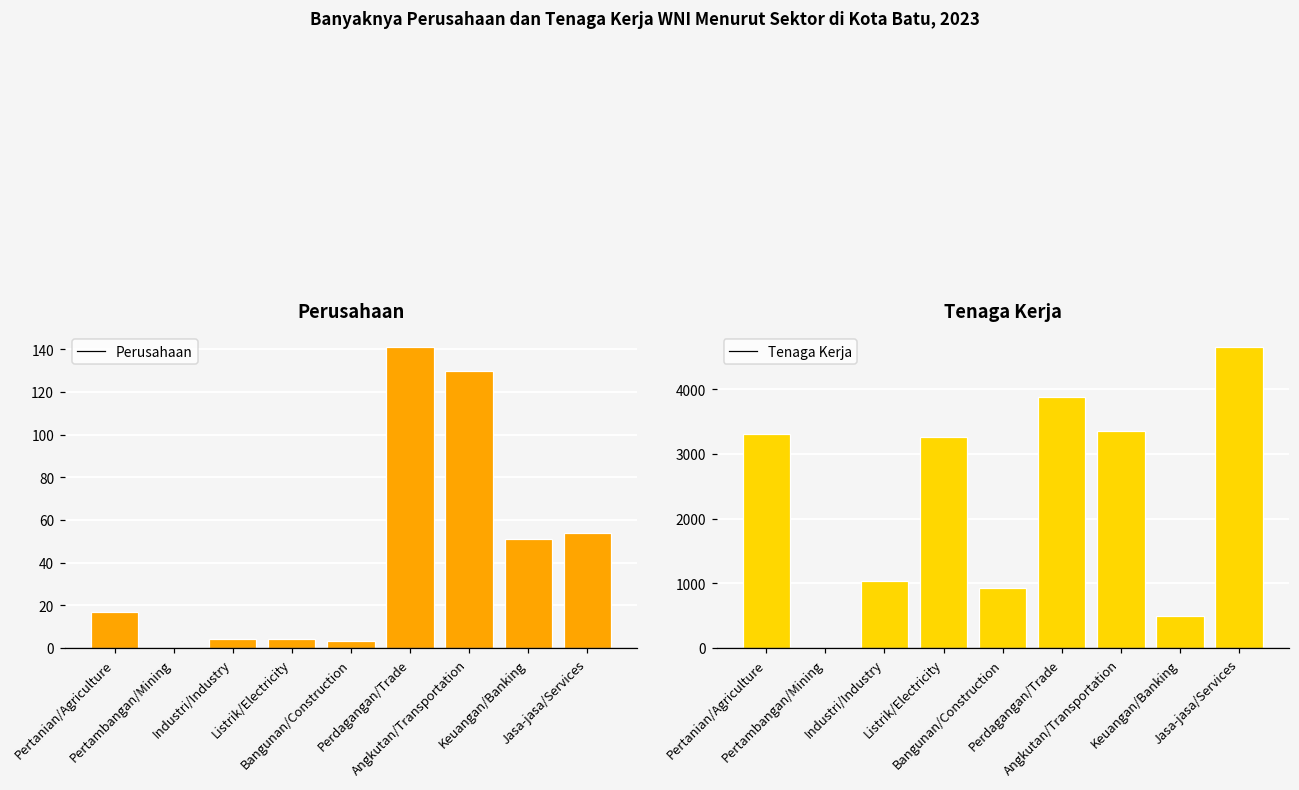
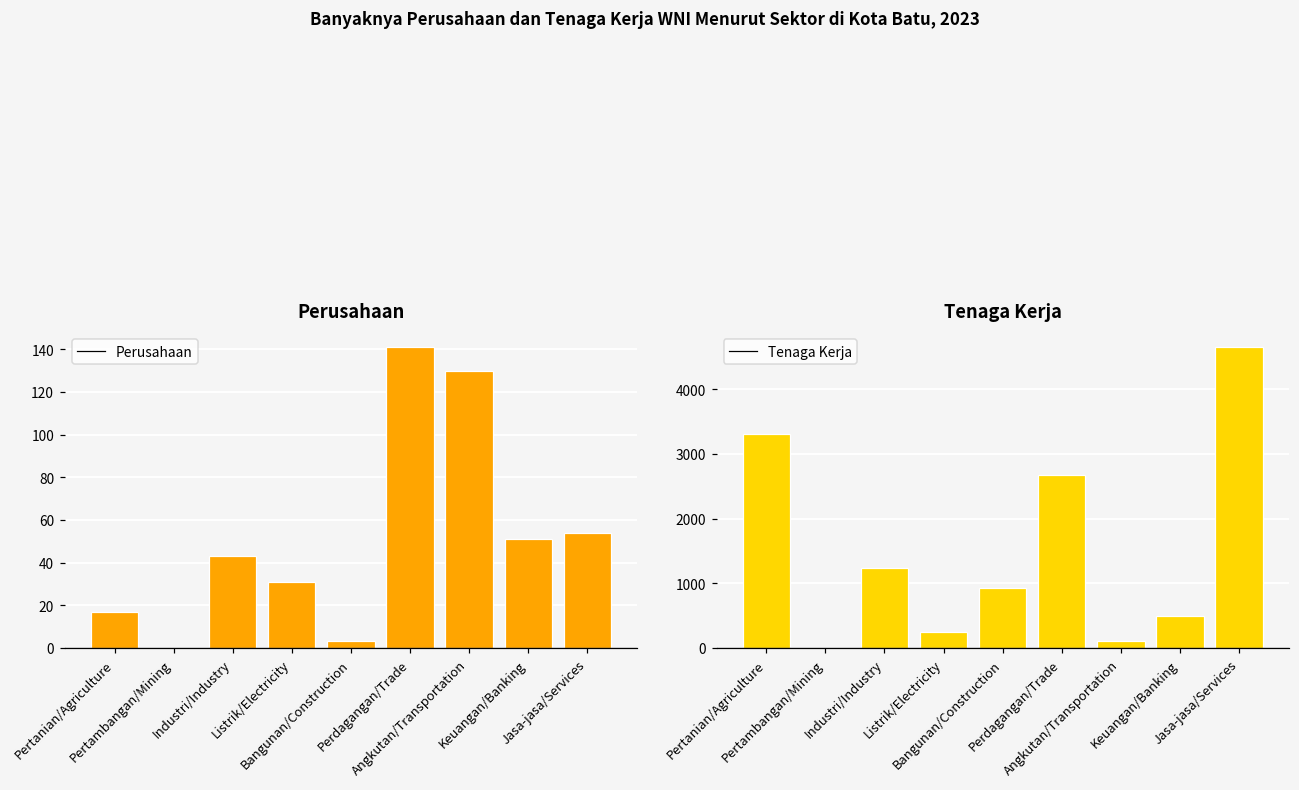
  {
    "Perusahaan": {
      "Pertanian/Agriculture": 17,
      "Pertambangan/Mining": 0,
-     "Industri/Industry": 4,
-     "Listrik/Electricity": 4,
+     "Industri/Industry": 43,
+     "Listrik/Electricity": 31,
      "Bangunan/Construction": 3,
      "Perdagangan/Trade": 141,
      "Angkutan/Transportation": 130,
      "Keuangan/Banking": 51,
      "Jasa-jasa/Services": 54
    },
    "Tenaga Kerja": {
      "Pertanian/Agriculture": 3300,
      "Pertambangan/Mining": 0,
-     "Industri/Industry": 1000,
-     "Listrik/Electricity": 3300,
+     "Industri/Industry": 1200,
+     "Listrik/Electricity": 200,
      "Bangunan/Construction": 900,
-     "Perdagangan/Trade": 3900,
-     "Angkutan/Transportation": 3400,
+     "Perdagangan/Trade": 2700,
+     "Angkutan/Transportation": 100,
      "Keuangan/Banking": 500,
      "Jasa-jasa/Services": 4700
    }
  }
